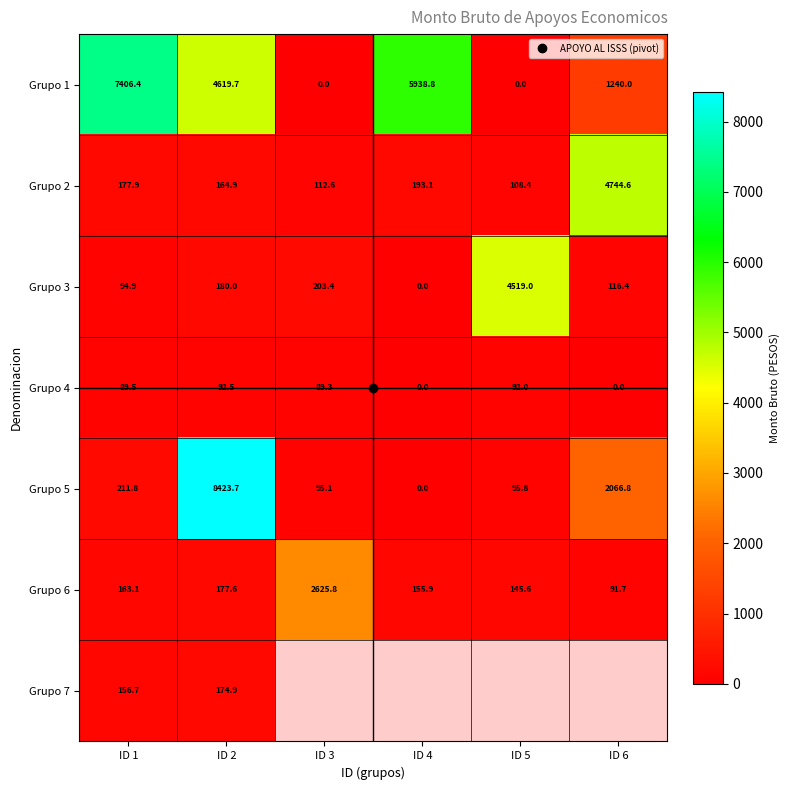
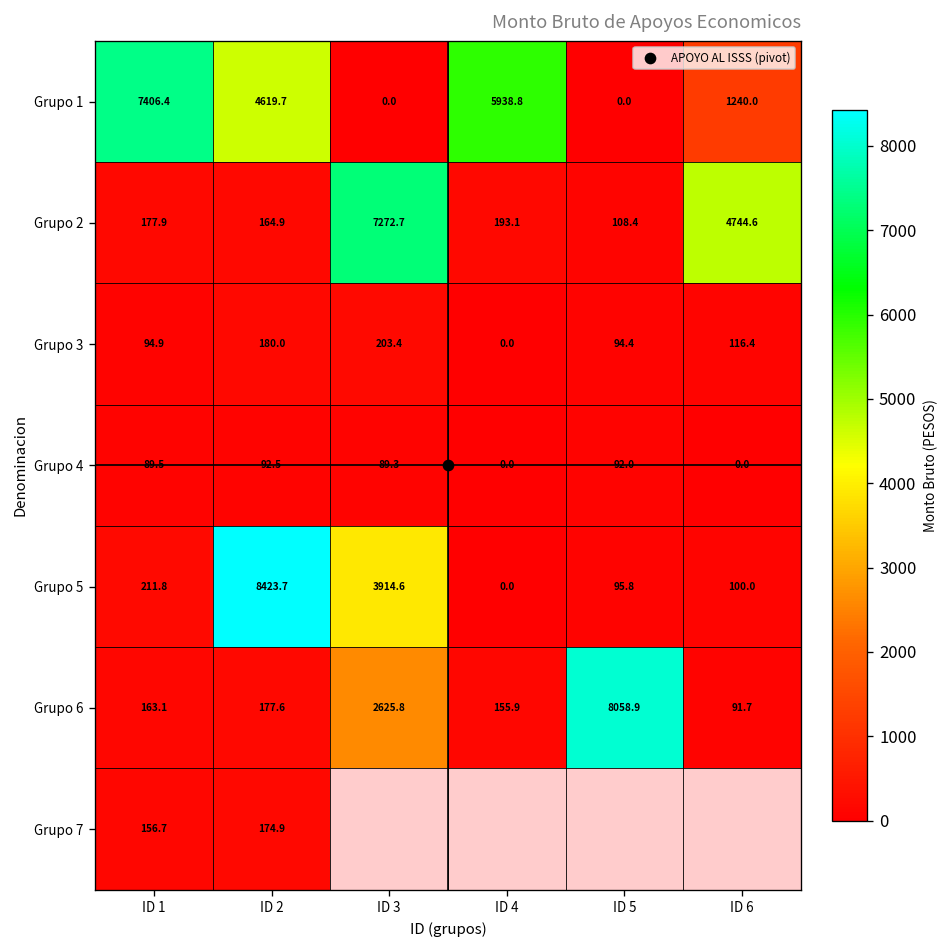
  {
    "Grupo 1": {
      "ID 1": 7406.4,
      "ID 2": 4619.7,
      "ID 3": 0.0,
      "ID 4": 5938.8,
      "ID 5": 0.0,
      "ID 6": 1240.0
    },
    "Grupo 2": {
      "ID 1": 177.9,
      "ID 2": 164.9,
-     "ID 3": 112.6,
+     "ID 3": 7272.7,
      "ID 4": 193.1,
      "ID 5": 108.4,
      "ID 6": 4744.6
    },
    "Grupo 3": {
      "ID 1": 94.9,
      "ID 2": 180.0,
      "ID 3": 203.4,
      "ID 4": 0.0,
-     "ID 5": 4519.0,
+     "ID 5": 94.4,
      "ID 6": 116.4
    },
    "Grupo 4": {
      "ID 1": 89.5,
      "ID 2": 92.5,
      "ID 3": 89.3,
      "ID 4": 0.0,
      "ID 5": 92.0,
      "ID 6": 0.0
    },
    "Grupo 5": {
      "ID 1": 211.8,
      "ID 2": 8423.7,
-     "ID 3": 95.1,
+     "ID 3": 3914.6,
      "ID 4": 0.0,
      "ID 5": 95.8,
-     "ID 6": 2066.8
+     "ID 6": 100.0
    },
    "Grupo 6": {
      "ID 1": 163.1,
      "ID 2": 177.6,
      "ID 3": 2625.8,
      "ID 4": 155.9,
-     "ID 5": 145.6,
+     "ID 5": 8058.9,
      "ID 6": 91.7
    },
    "Grupo 7": {
      "ID 1": 156.7,
      "ID 2": 174.9
    }
  }
